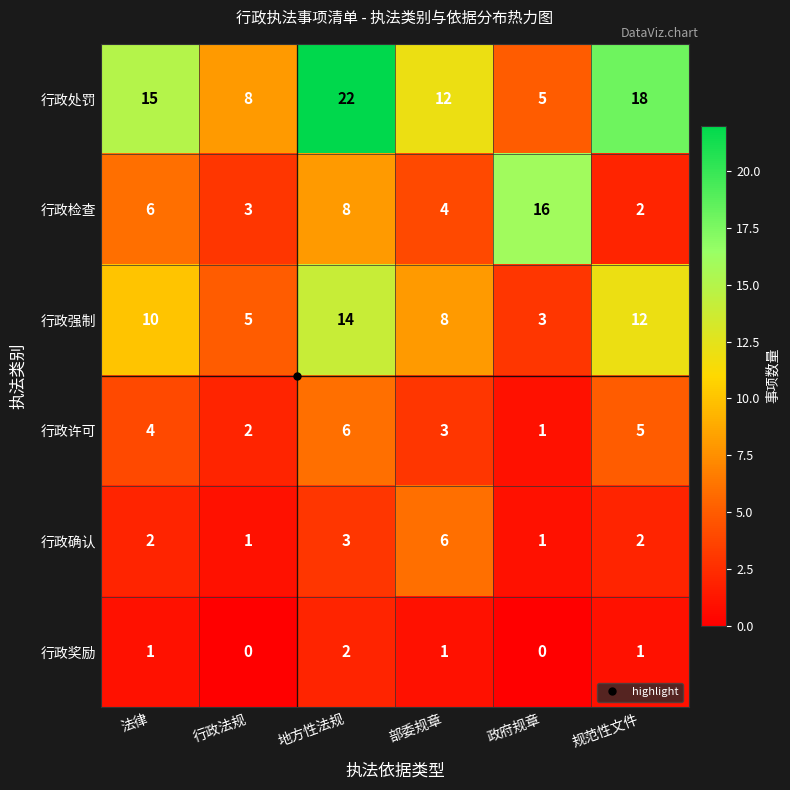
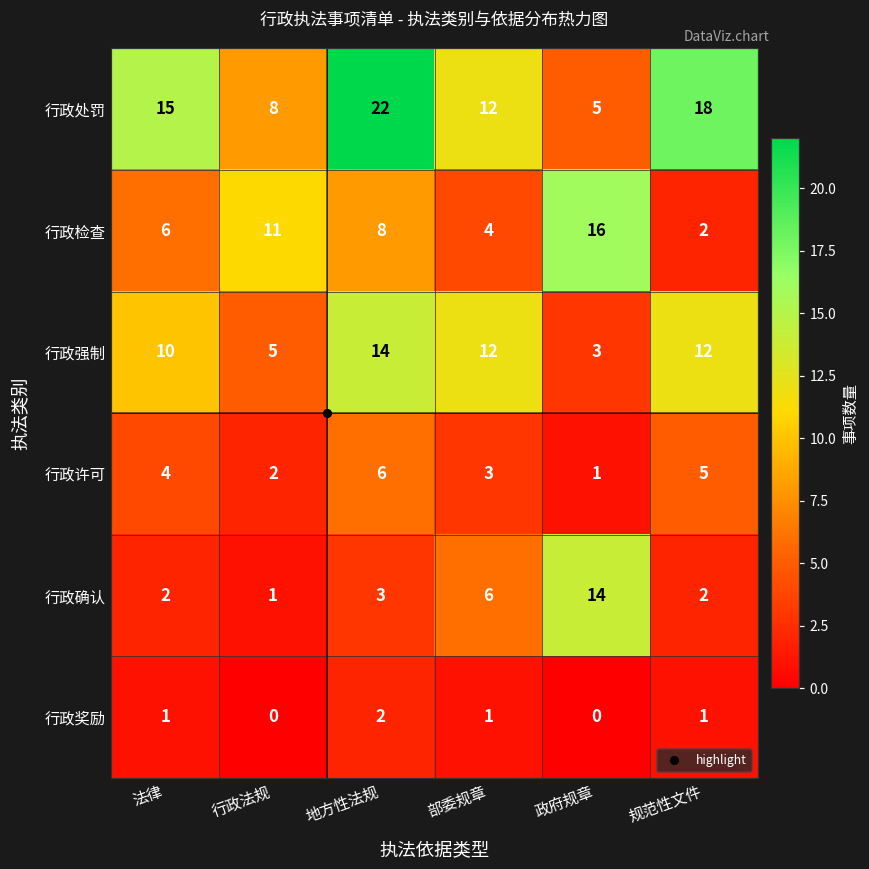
  {
    "行政处罚": {
      "法律": 15,
      "行政法规": 8,
      "地方性法规": 22,
      "部委规章": 12,
      "政府规章": 5,
      "规范性文件": 18
    },
    "行政检查": {
      "法律": 6,
-     "行政法规": 3,
+     "行政法规": 11,
      "地方性法规": 8,
      "部委规章": 4,
      "政府规章": 16,
      "规范性文件": 2
    },
    "行政强制": {
      "法律": 10,
      "行政法规": 5,
      "地方性法规": 14,
-     "部委规章": 8,
+     "部委规章": 12,
      "政府规章": 3,
      "规范性文件": 12
    },
    "行政许可": {
      "法律": 4,
      "行政法规": 2,
      "地方性法规": 6,
      "部委规章": 3,
      "政府规章": 1,
      "规范性文件": 5
    },
    "行政确认": {
      "法律": 2,
      "行政法规": 1,
      "地方性法规": 3,
      "部委规章": 6,
-     "政府规章": 1,
+     "政府规章": 14,
      "规范性文件": 2
    },
    "行政奖励": {
      "法律": 1,
      "行政法规": 0,
      "地方性法规": 2,
      "部委规章": 1,
      "政府规章": 0,
      "规范性文件": 1
    }
  }
